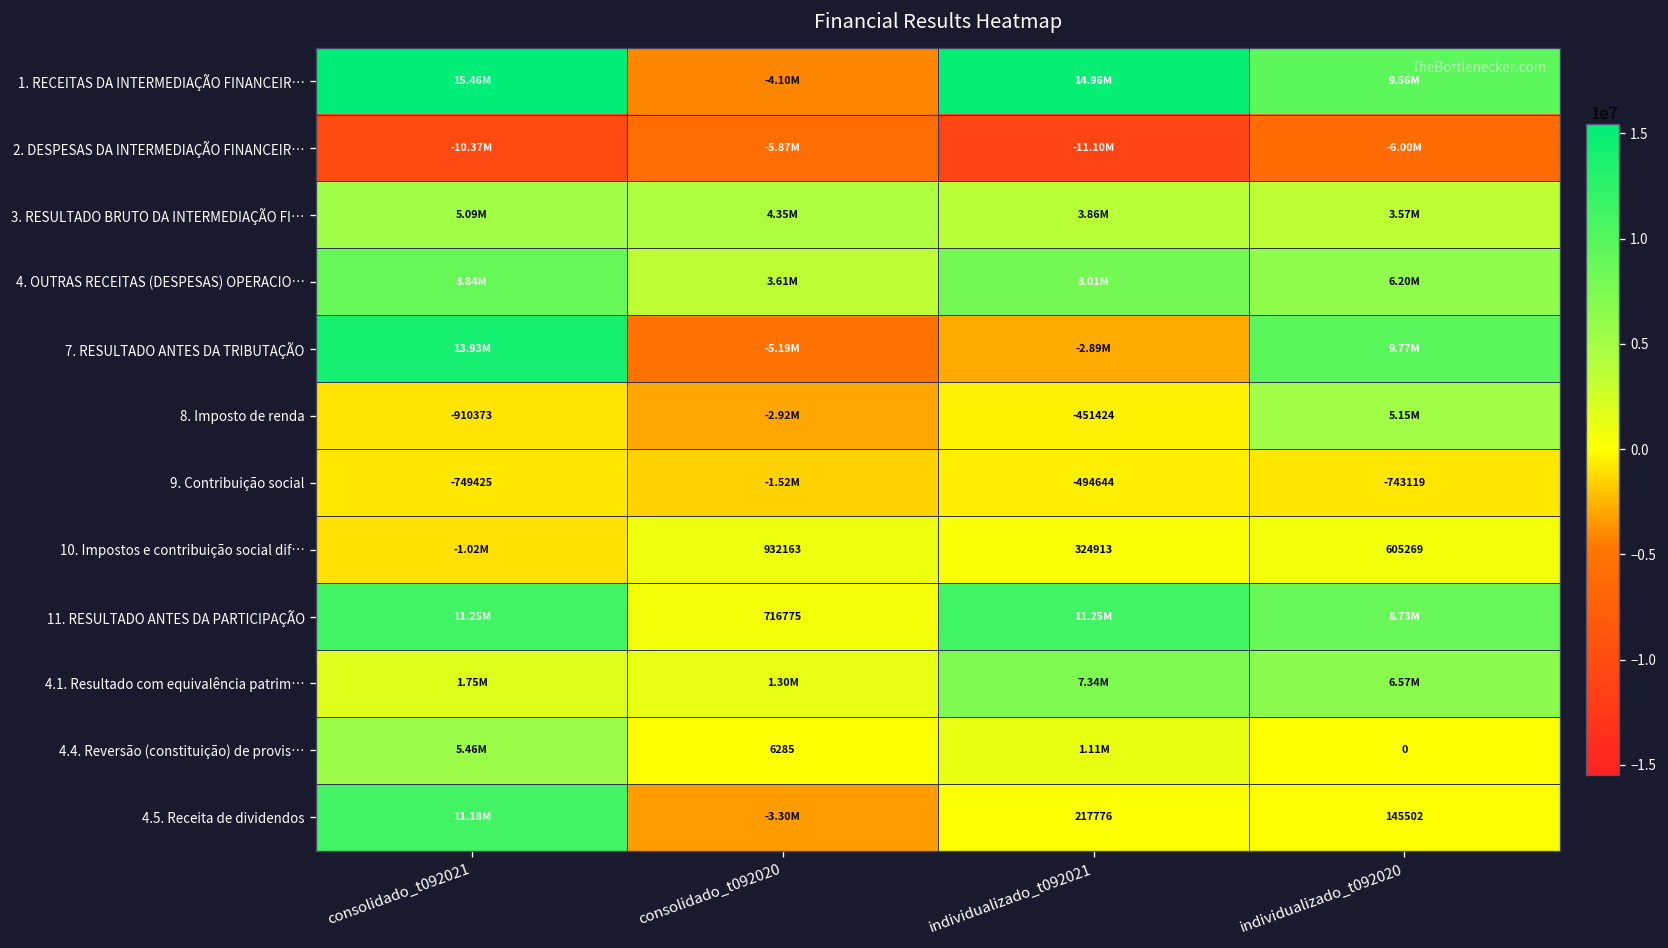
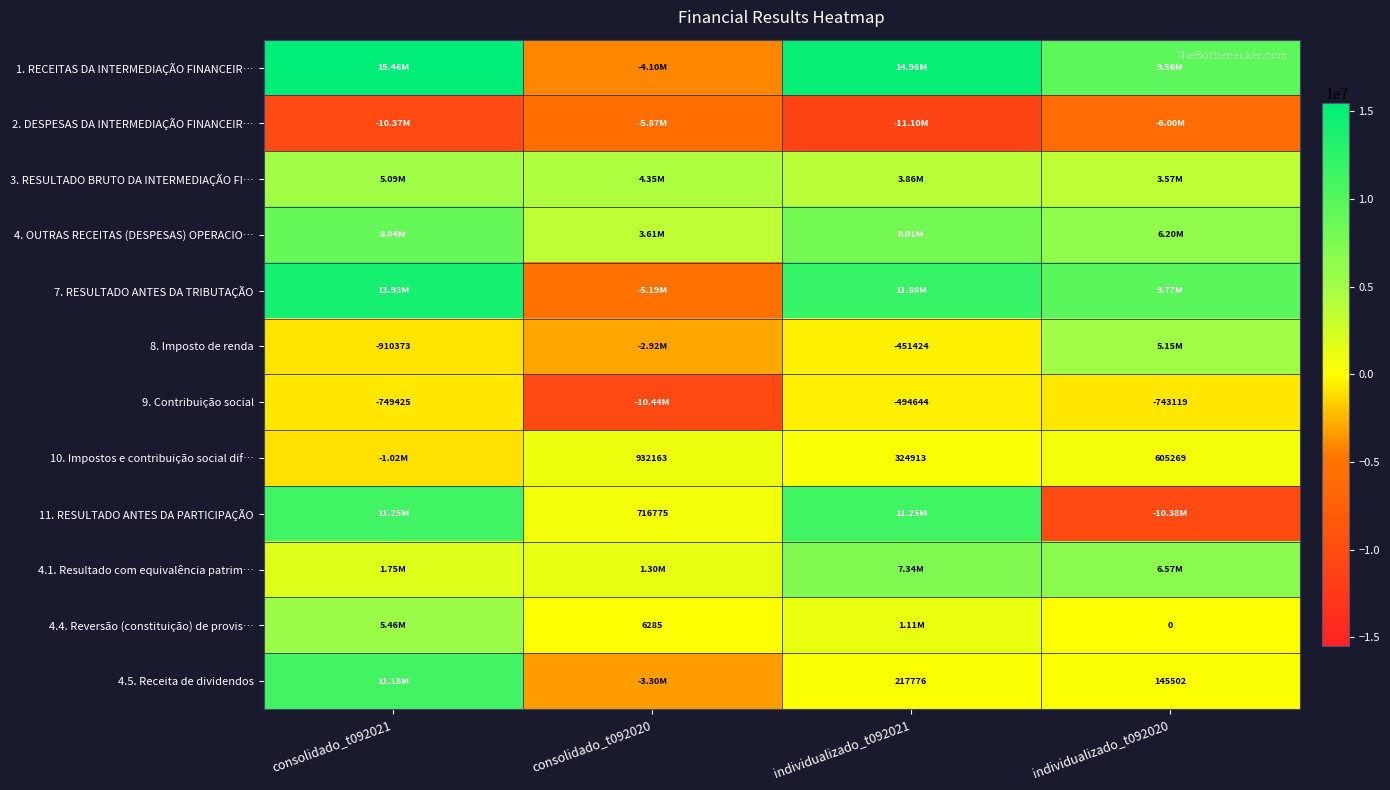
  {
    "1. RECEITAS DA INTERMEDIAÇÃO FINANCEIR…": {
      "consolidado_t092021": "15.46M",
      "consolidado_t092020": "-4.10M",
      "individualizado_t092021": "14.96M"
    },
    "2. DESPESAS DA INTERMEDIAÇÃO FINANCEIR…": {
      "consolidado_t092021": "-10.37M",
      "consolidado_t092020": "-5.87M",
      "individualizado_t092021": "-11.10M",
      "individualizado_t092020": "-6.00M"
    },
    "3. RESULTADO BRUTO DA INTERMEDIAÇÃO FI…": {
      "consolidado_t092021": "5.09M",
      "consolidado_t092020": "4.35M",
      "individualizado_t092021": "3.86M",
      "individualizado_t092020": "3.57M"
    },
    "4. OUTRAS RECEITAS (DESPESAS) OPERACIO…": {
      "consolidado_t092021": "8.84M",
      "consolidado_t092020": "3.61M",
      "individualizado_t092021": "8.01M",
      "individualizado_t092020": "6.20M"
    },
    "7. RESULTADO ANTES DA TRIBUTAÇÃO": {
      "consolidado_t092021": "13.93M",
      "consolidado_t092020": "-5.19M",
-     "individualizado_t092021": "-2.89M",
+     "individualizado_t092021": "11.88M",
      "individualizado_t092020": "9.77M"
    },
    "8. Imposto de renda": {
      "consolidado_t092021": "-910373",
      "consolidado_t092020": "-2.92M",
      "individualizado_t092021": "-451424",
      "individualizado_t092020": "5.15M"
    },
    "9. Contribuição social": {
      "consolidado_t092021": "-749425",
-     "consolidado_t092020": "-1.52M",
+     "consolidado_t092020": "-10.44M",
      "individualizado_t092021": "-494644",
      "individualizado_t092020": "-743119"
    },
    "10. Impostos e contribuição social dif…": {
      "consolidado_t092021": "-1.02M",
      "consolidado_t092020": "932163",
      "individualizado_t092021": "324913",
      "individualizado_t092020": "605269"
    },
    "11. RESULTADO ANTES DA PARTICIPAÇÃO": {
      "consolidado_t092021": "11.25M",
      "consolidado_t092020": "716775",
      "individualizado_t092021": "11.25M",
-     "individualizado_t092020": "8.73M"
+     "individualizado_t092020": "-10.38M"
    },
    "4.1. Resultado com equivalência patrim…": {
      "consolidado_t092021": "1.75M",
      "consolidado_t092020": "1.30M",
      "individualizado_t092021": "7.34M",
      "individualizado_t092020": "6.57M"
    },
    "4.4. Reversão (constituição) de provis…": {
      "consolidado_t092021": "5.46M",
      "consolidado_t092020": "6285",
      "individualizado_t092021": "1.11M",
      "individualizado_t092020": "0"
    },
    "4.5. Receita de dividendos": {
      "consolidado_t092021": "11.18M",
      "consolidado_t092020": "-3.30M",
      "individualizado_t092021": "217776",
      "individualizado_t092020": "145502"
    }
  }
